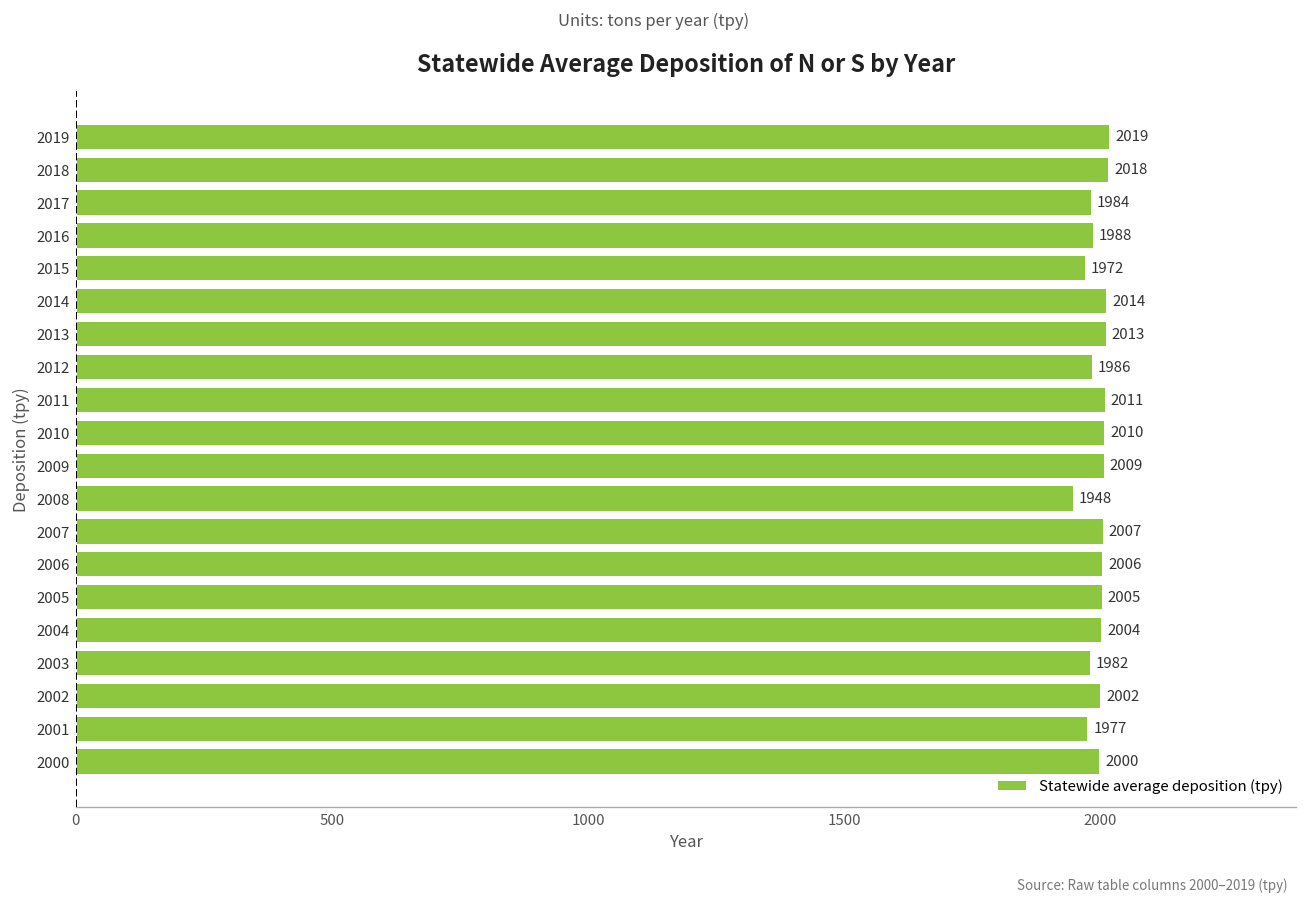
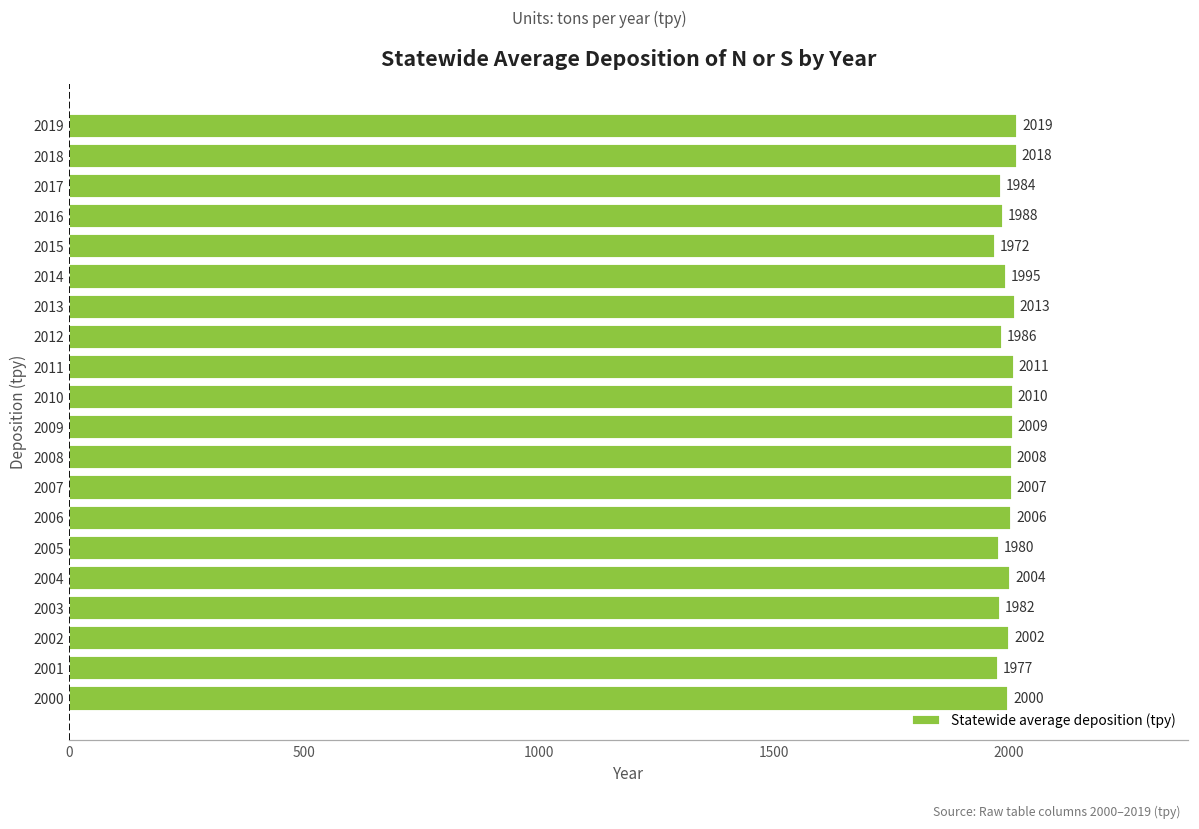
  {
    "2019": 2019,
    "2018": 2018,
    "2017": 1984,
    "2016": 1988,
    "2015": 1972,
-   "2014": 2014,
+   "2014": 1995,
    "2013": 2013,
    "2012": 1986,
    "2011": 2011,
    "2010": 2010,
    "2009": 2009,
-   "2008": 1948,
+   "2008": 2008,
    "2007": 2007,
    "2006": 2006,
-   "2005": 2005,
+   "2005": 1980,
    "2004": 2004,
    "2003": 1982,
    "2002": 2002,
    "2001": 1977,
    "2000": 2000
  }
